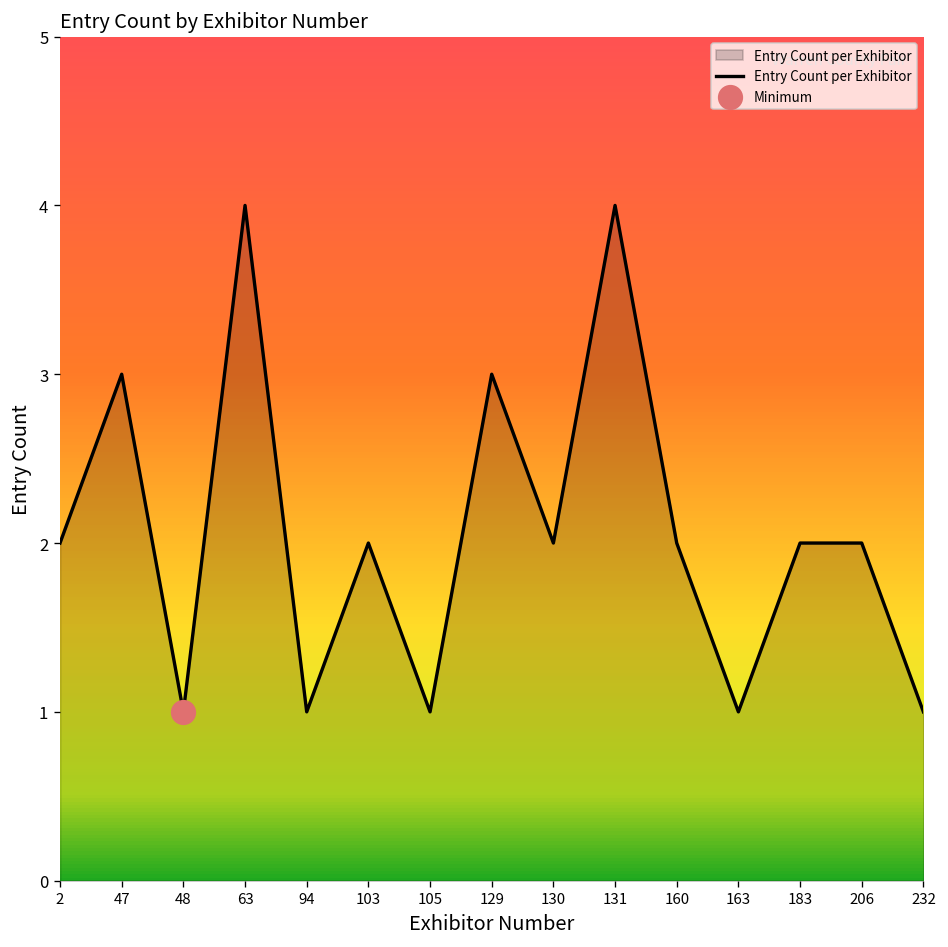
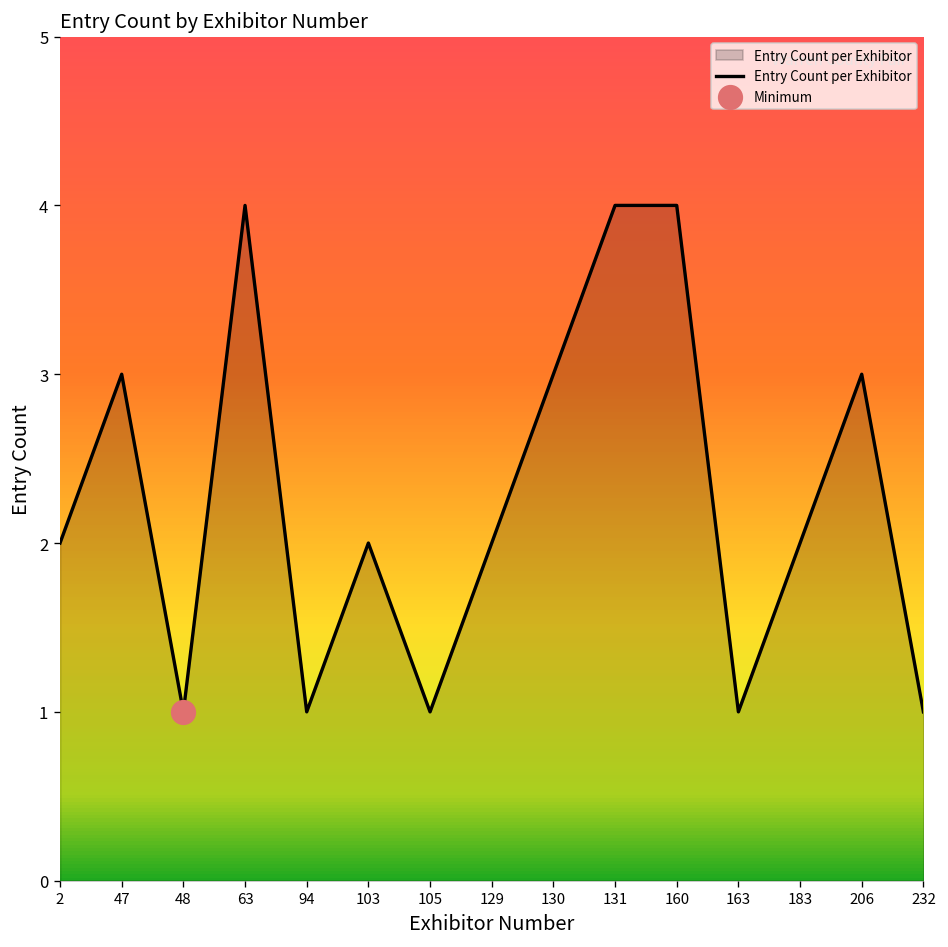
  {
    "Entry Count per Exhibitor": {
      "2": 2,
      "47": 3,
      "63": 4,
      "94": 1,
      "103": 2,
      "105": 1,
-     "129": 3,
-     "130": 2,
+     "129": 2,
+     "130": 3,
      "131": 4,
-     "160": 2,
+     "160": 4,
      "163": 1,
      "183": 2,
-     "206": 2,
+     "206": 3,
      "232": 1
    }
  }
